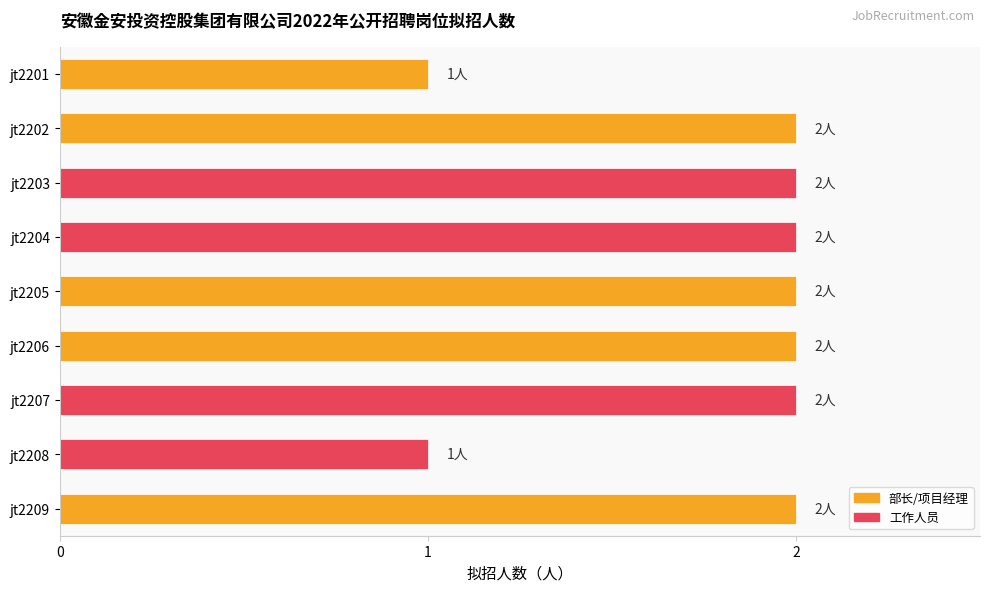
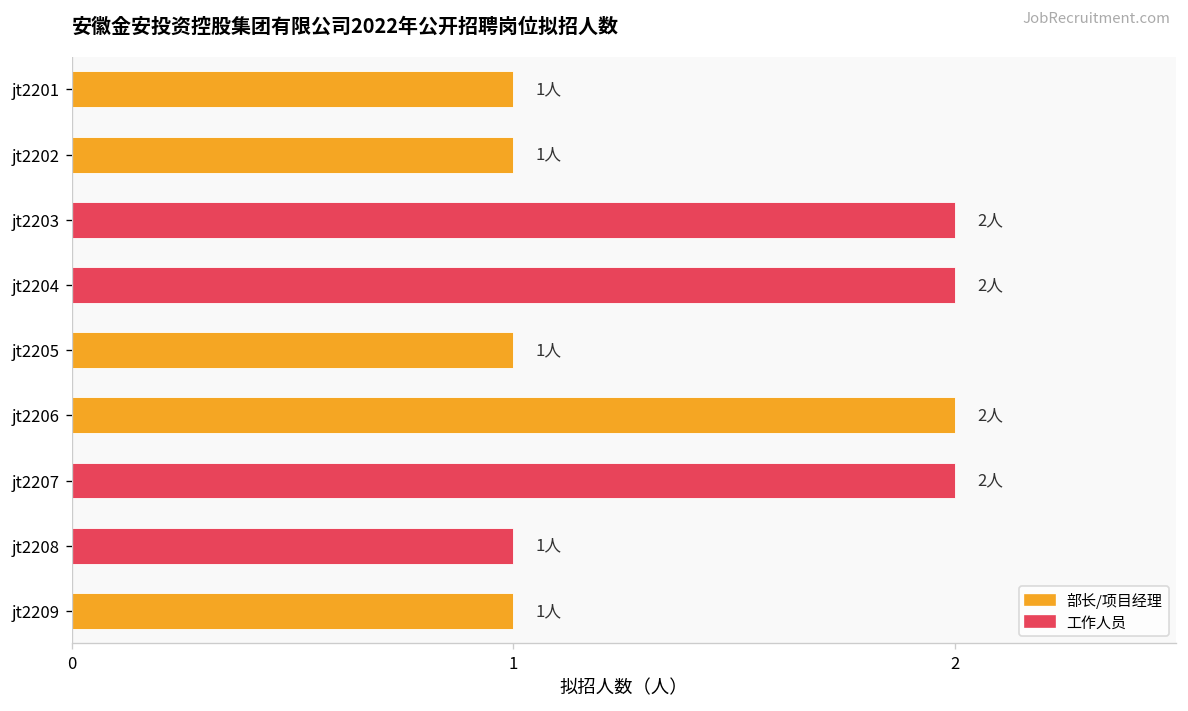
  {
    "jt2201": "1人",
-   "jt2202": "2人",
+   "jt2202": "1人",
    "jt2203": "2人",
    "jt2204": "2人",
-   "jt2205": "2人",
+   "jt2205": "1人",
    "jt2206": "2人",
    "jt2207": "2人",
    "jt2208": "1人",
-   "jt2209": "2人"
+   "jt2209": "1人"
  }
